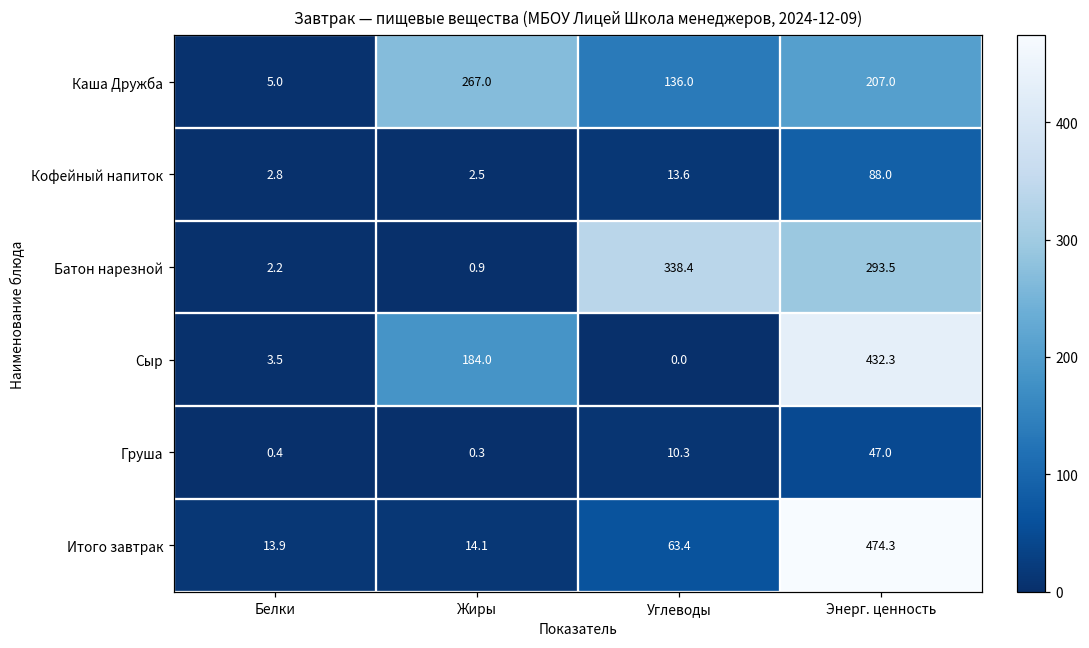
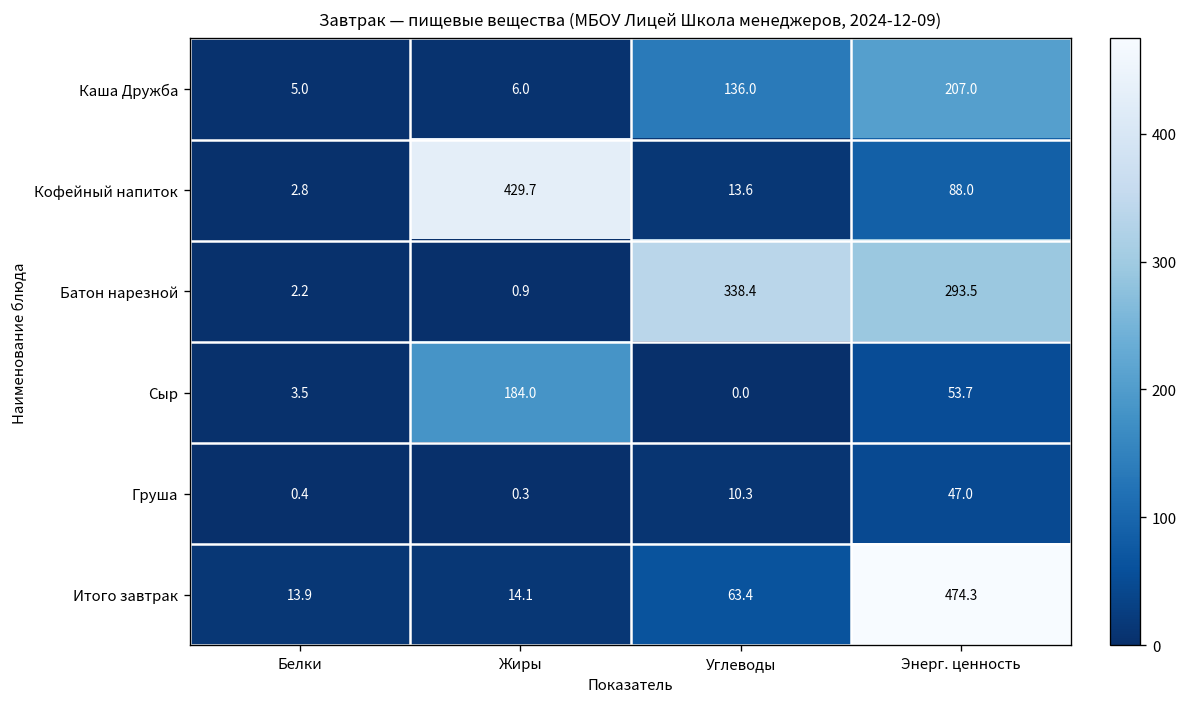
  {
    "Каша Дружба": {
      "Белки": 5.0,
-     "Жиры": 267.0,
+     "Жиры": 6.0,
      "Углеводы": 136.0,
      "Энерг. ценность": 207.0
    },
    "Кофейный напиток": {
      "Белки": 2.8,
-     "Жиры": 2.5,
+     "Жиры": 429.7,
      "Углеводы": 13.6,
      "Энерг. ценность": 88.0
    },
    "Батон нарезной": {
      "Белки": 2.2,
      "Жиры": 0.9,
      "Углеводы": 338.4,
      "Энерг. ценность": 293.5
    },
    "Сыр": {
      "Белки": 3.5,
      "Жиры": 184.0,
      "Углеводы": 0.0,
-     "Энерг. ценность": 432.3
+     "Энерг. ценность": 53.7
    },
    "Груша": {
      "Белки": 0.4,
      "Жиры": 0.3,
      "Углеводы": 10.3,
      "Энерг. ценность": 47.0
    },
    "Итого завтрак": {
      "Белки": 13.9,
      "Жиры": 14.1,
      "Углеводы": 63.4,
      "Энерг. ценность": 474.3
    }
  }
